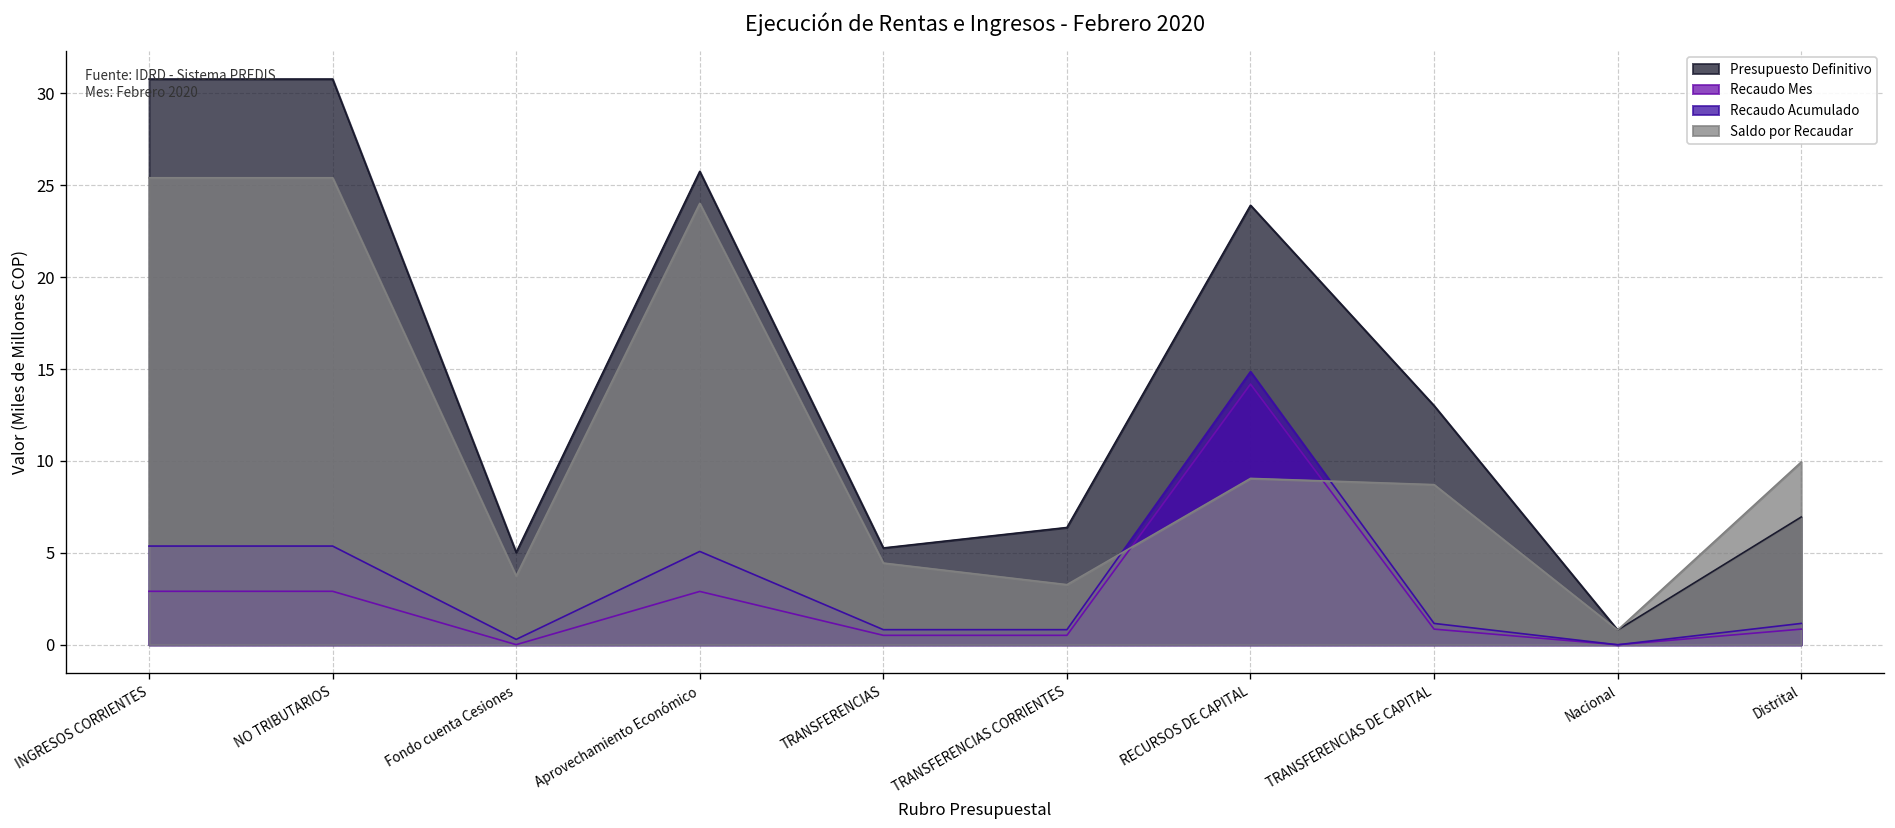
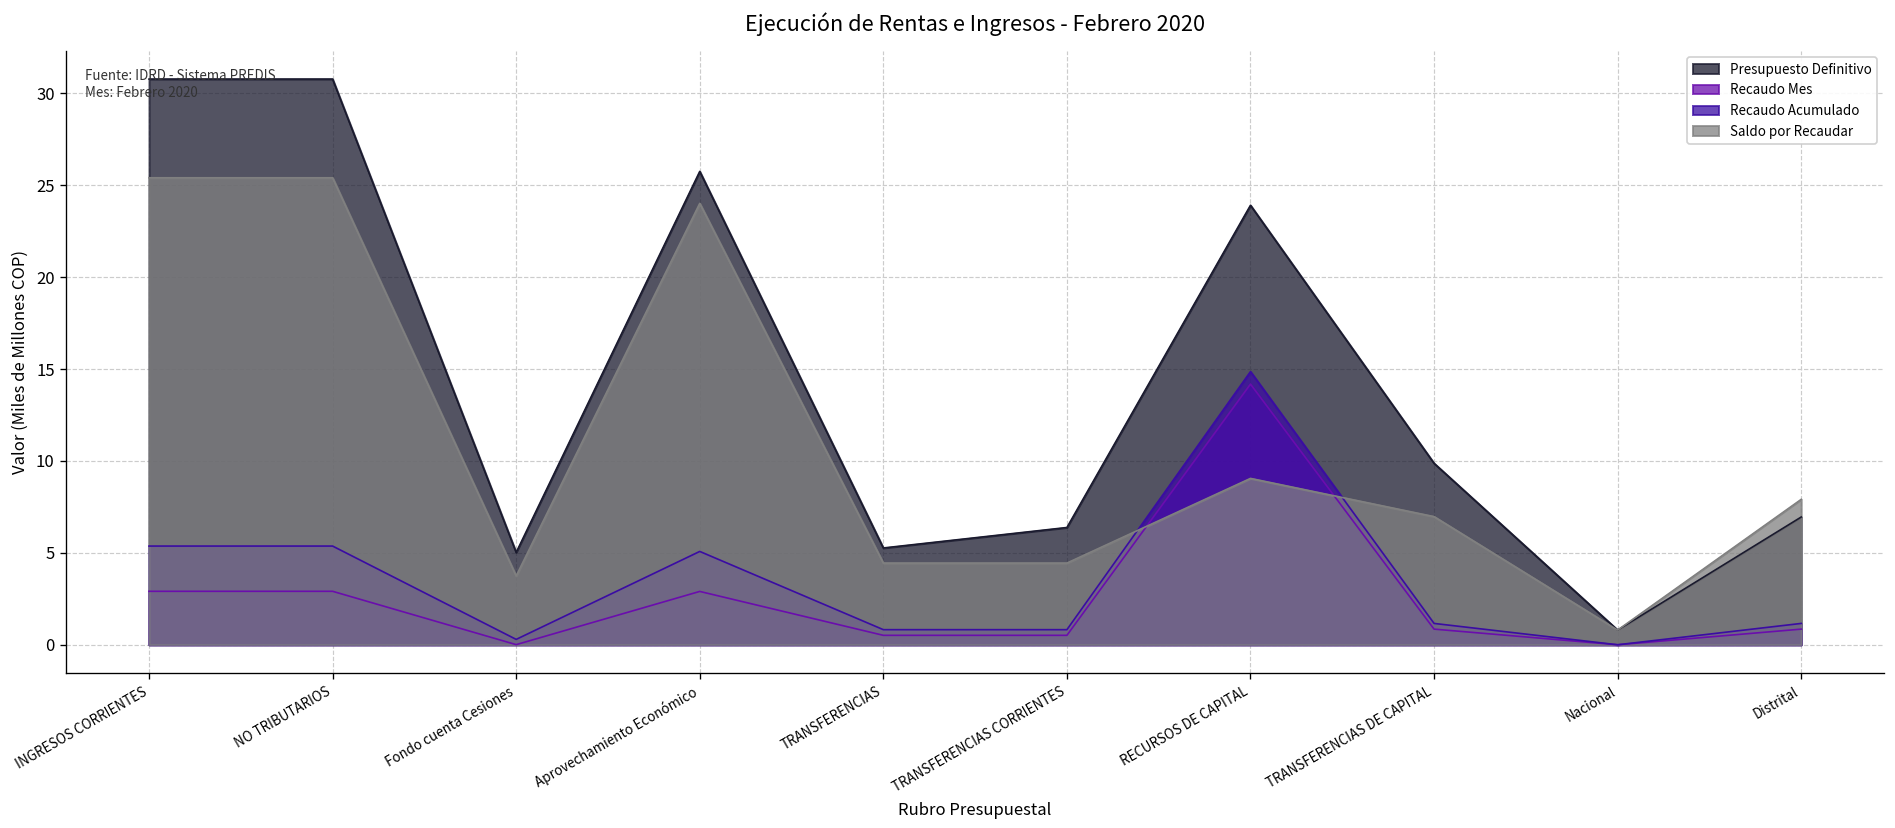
  {
    "Presupuesto Definitivo": {
      "NO TRIBUTARIOS": 30.8,
      "Fondo cuenta Cesiones": 5.0,
      "Aprovechamiento Económico": 25.7,
      "TRANSFERENCIAS": 5.3,
      "TRANSFERENCIAS CORRIENTES": 6.4,
      "RECURSOS DE CAPITAL": 23.9,
-     "TRANSFERENCIAS DE CAPITAL": 13.0,
+     "TRANSFERENCIAS DE CAPITAL": 9.9,
      "Distrital": 6.9
    },
    "Saldo por Recaudar": {
      "INGRESOS CORRIENTES": 25.4,
      "NO TRIBUTARIOS": 25.4,
      "Fondo cuenta Cesiones": 3.7,
      "Aprovechamiento Económico": 24.0,
      "TRANSFERENCIAS": 4.4,
-     "TRANSFERENCIAS CORRIENTES": 3.3,
+     "TRANSFERENCIAS CORRIENTES": 4.4,
      "RECURSOS DE CAPITAL": 9.0,
-     "TRANSFERENCIAS DE CAPITAL": 8.7,
-     "Distrital": 9.9
+     "TRANSFERENCIAS DE CAPITAL": 7.0,
+     "Distrital": 7.9
    }
  }
